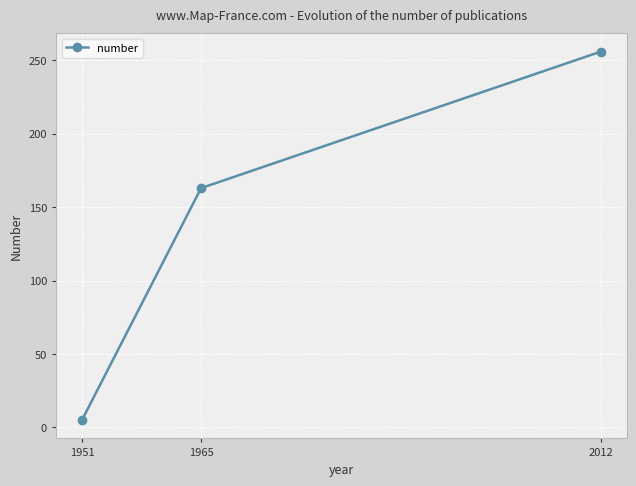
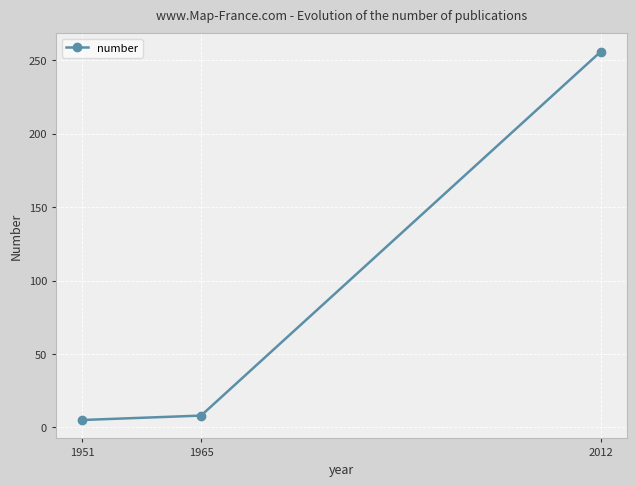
  {
    "1951": 5,
-   "1965": 163,
+   "1965": 8,
    "2012": 256
  }
